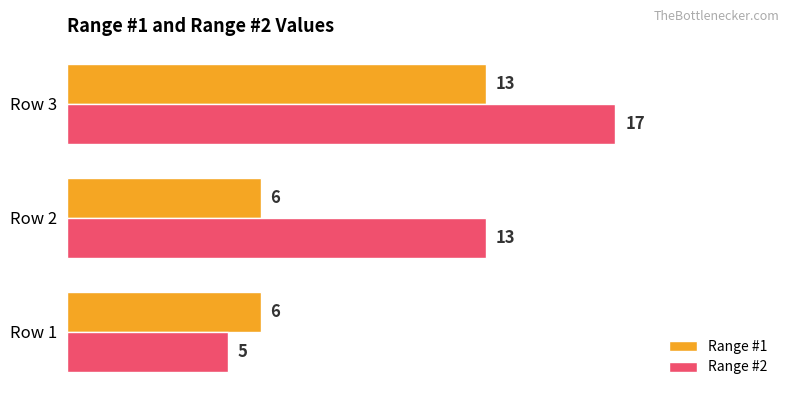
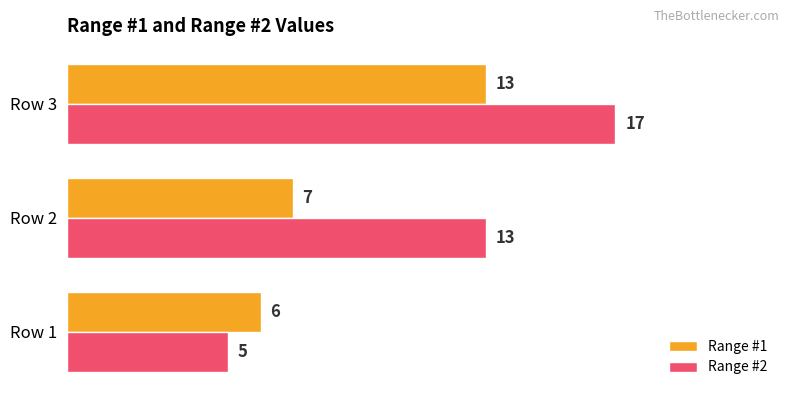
  {
    "Range #1": {
      "Row 3": 13,
-     "Row 2": 6,
+     "Row 2": 7,
      "Row 1": 6
    },
    "Range #2": {
      "Row 3": 17,
      "Row 2": 13,
      "Row 1": 5
    }
  }
